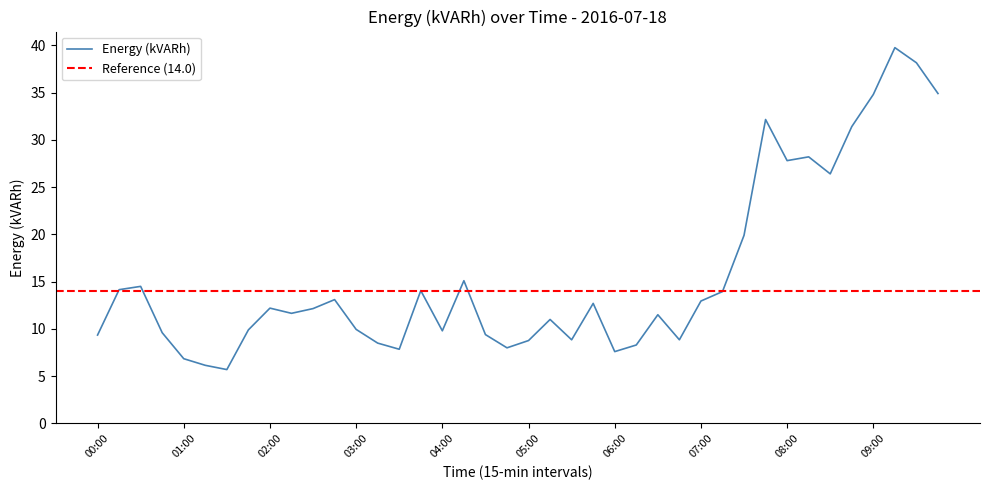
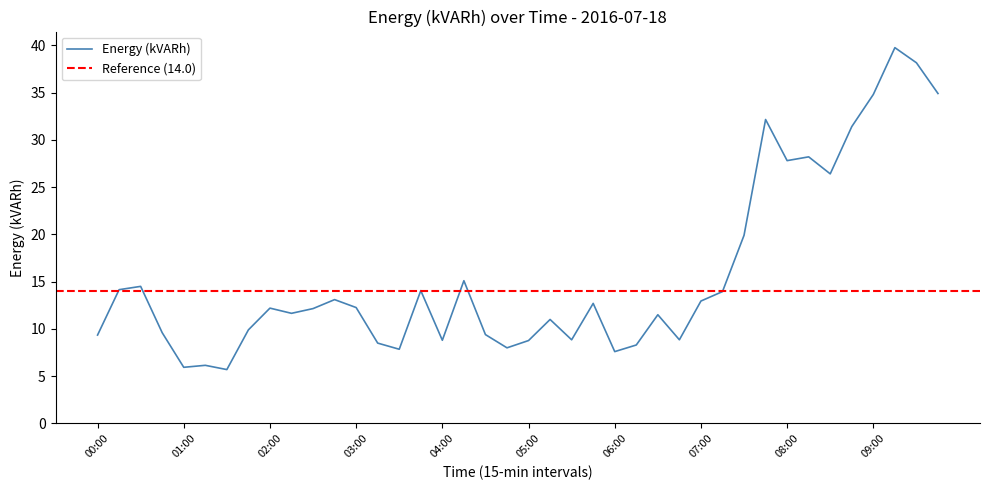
  {
    "00:00": 9,
-   "01:00": 7,
+   "01:00": 6,
    "02:00": 12,
-   "03:00": 10,
-   "04:00": 10,
+   "03:00": 12,
+   "04:00": 9,
    "05:00": 9,
    "06:00": 8,
    "07:00": 13,
    "08:00": 28,
    "09:00": 35
  }
